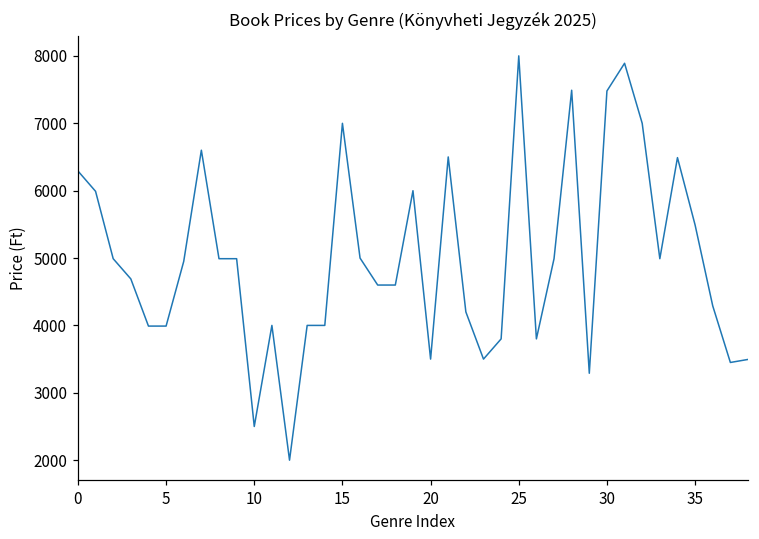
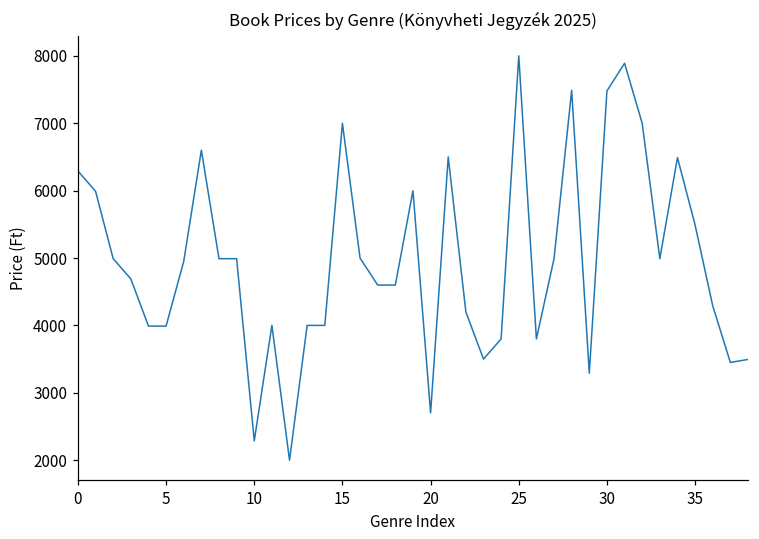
  {
    "0": 6300,
    "5": 4000,
-   "10": 2500,
+   "10": 2300,
    "15": 7000,
-   "20": 3500,
+   "20": 2700,
    "25": 8000,
    "30": 7500,
    "35": 5500
  }
